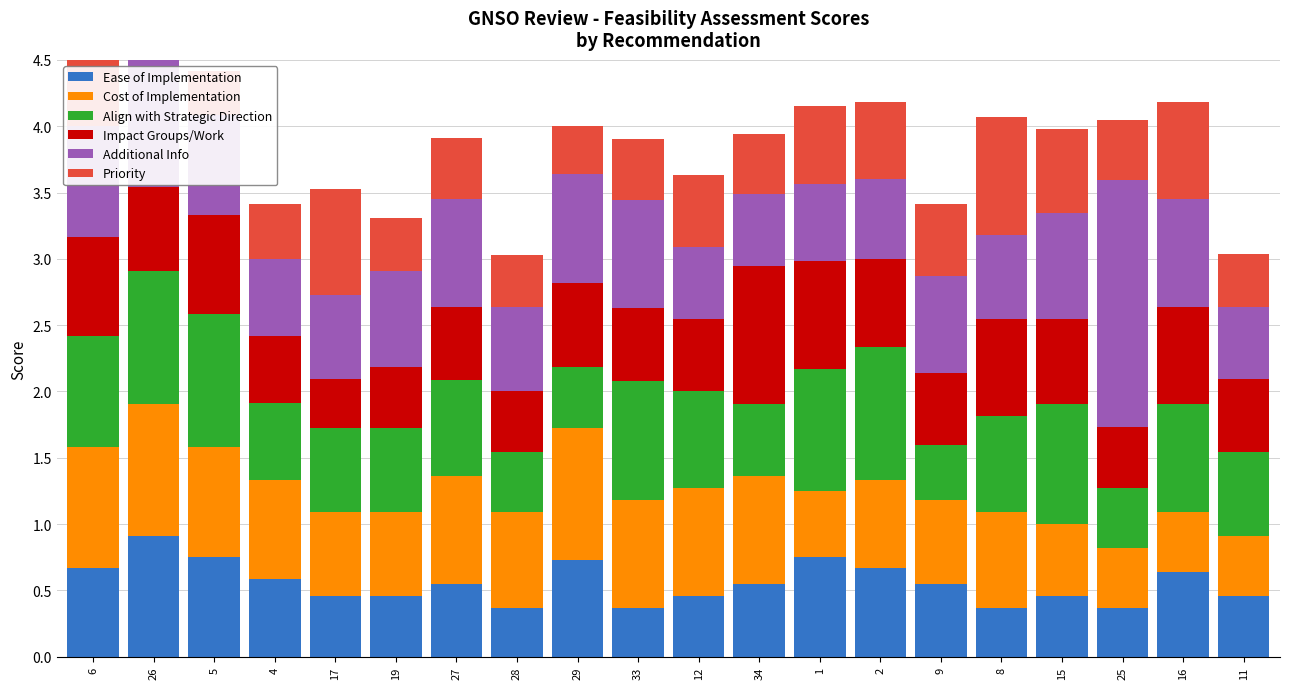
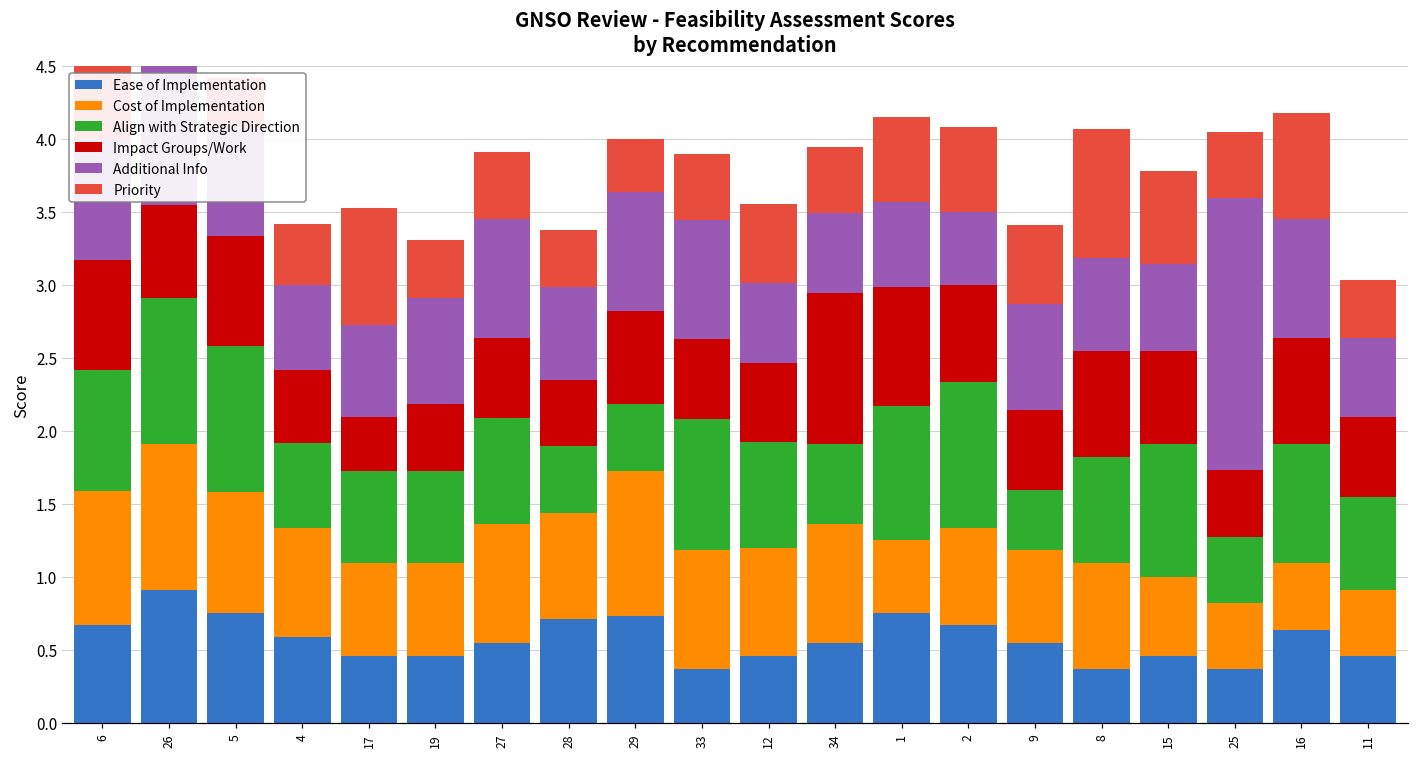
  {
    "Ease of Implementation": {
      "6": 0.67,
      "26": 0.91,
      "5": 0.75,
      "4": 0.58,
      "17": 0.46,
      "19": 0.46,
      "27": 0.55,
-     "28": 0.36,
+     "28": 0.71,
      "29": 0.73,
      "33": 0.36,
      "12": 0.46,
      "34": 0.55,
      "1": 0.75,
      "2": 0.67,
      "9": 0.55,
      "8": 0.36,
      "15": 0.46,
      "25": 0.36,
      "16": 0.64,
      "11": 0.46
    },
    "Cost of Implementation": {
      "6": 0.92,
      "26": 1.00,
      "5": 0.83,
      "4": 0.75,
      "17": 0.64,
      "19": 0.64,
      "27": 0.82,
      "28": 0.73,
      "29": 1.00,
      "33": 0.82,
-     "12": 0.82,
+     "12": 0.74,
      "34": 0.82,
      "1": 0.50,
      "2": 0.67,
      "9": 0.64,
      "8": 0.73,
      "15": 0.55,
      "25": 0.46,
      "16": 0.46,
      "11": 0.46
    },
    "Align with Strategic Direction": {
      "6": 0.83,
      "26": 1.00,
      "5": 1.00,
      "4": 0.58,
      "17": 0.64,
      "19": 0.64,
      "27": 0.73,
      "28": 0.46,
      "29": 0.46,
      "33": 0.90,
      "12": 0.73,
      "34": 0.54,
      "1": 0.92,
      "2": 1.00,
      "9": 0.42,
      "8": 0.73,
      "15": 0.91,
      "25": 0.46,
      "16": 0.82,
      "11": 0.64
    },
    "Impact Groups/Work": {
      "6": 0.75,
      "26": 0.64,
      "5": 0.75,
      "4": 0.50,
      "17": 0.36,
      "19": 0.46,
      "27": 0.54,
      "28": 0.46,
      "29": 0.64,
      "33": 0.54,
      "12": 0.54,
      "34": 1.04,
      "1": 0.82,
      "2": 0.67,
      "9": 0.54,
      "8": 0.73,
      "15": 0.64,
      "25": 0.46,
      "16": 0.73,
      "11": 0.54
    },
    "Additional Info": {
      "4": 0.6,
      "17": 0.64,
      "19": 0.73,
      "27": 0.8,
      "28": 0.64,
      "29": 0.8,
      "33": 0.8,
      "12": 0.54,
      "34": 0.54,
      "1": 0.6,
-     "2": 0.6,
+     "2": 0.5,
      "9": 0.73,
      "8": 0.64,
-     "15": 0.8,
+     "15": 0.6,
      "25": 1.86,
      "16": 0.8,
      "11": 0.54
    },
    "Priority": {
      "6": 0.50,
      "4": 0.42,
      "17": 0.80,
      "19": 0.40,
      "27": 0.46,
      "28": 0.39,
      "29": 0.36,
      "33": 0.46,
      "12": 0.54,
      "34": 0.46,
      "1": 0.58,
      "2": 0.58,
      "9": 0.54,
      "8": 0.89,
      "15": 0.64,
      "25": 0.46,
      "16": 0.73,
      "11": 0.40
    }
  }
